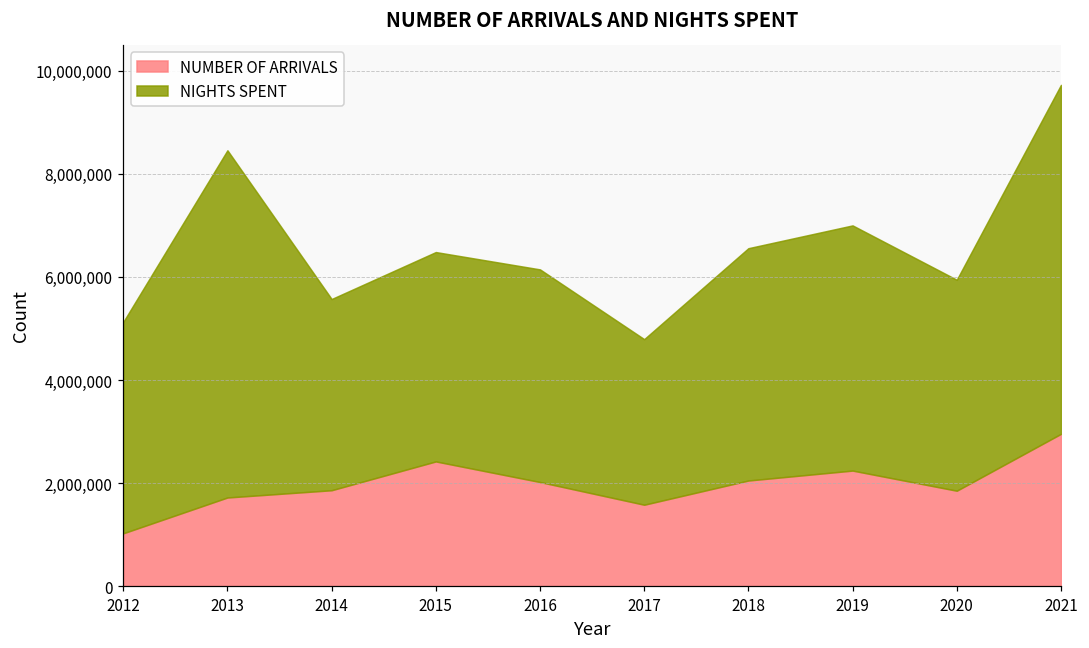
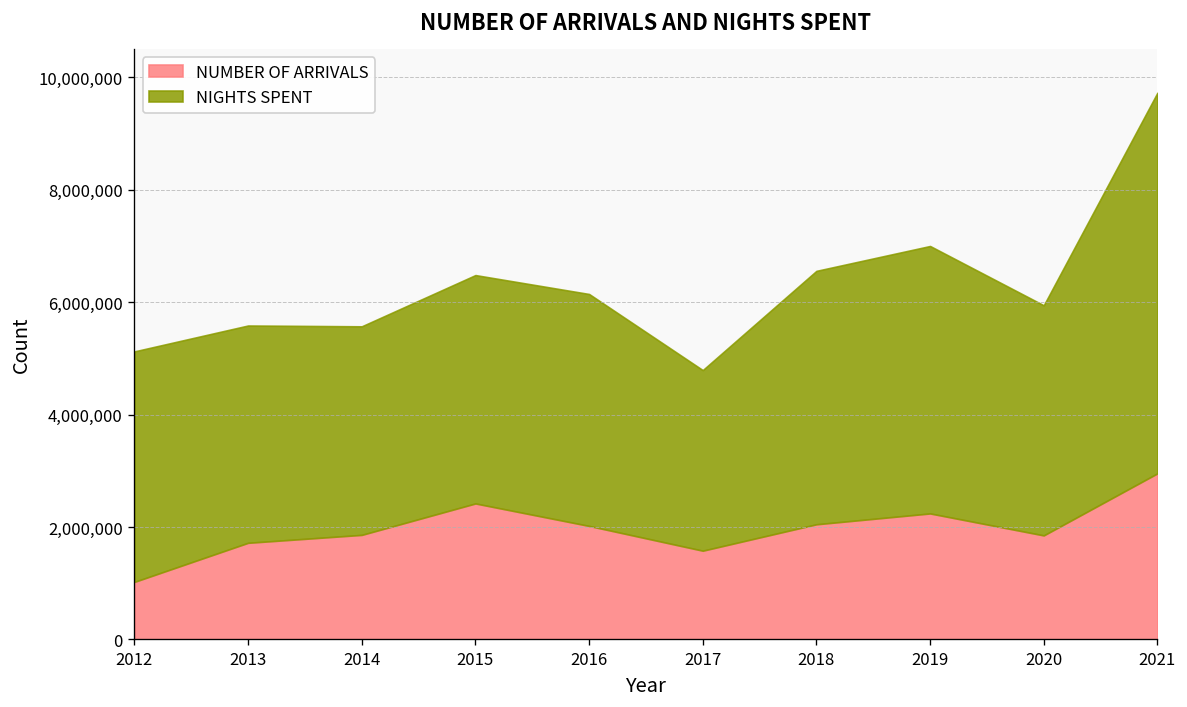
  {
    "NUMBER OF ARRIVALS": {
      "2012": "1,000,000",
      "2013": "1,700,000",
      "2014": "1,900,000",
      "2015": "2,400,000",
      "2016": "2,000,000",
      "2017": "1,600,000",
      "2018": "2,000,000",
      "2019": "2,200,000",
      "2020": "1,900,000",
      "2021": "3,000,000"
    },
    "NIGHTS SPENT": {
      "2012": "4,100,000",
-     "2013": "6,700,000",
+     "2013": "3,900,000",
      "2014": "3,700,000",
      "2015": "4,100,000",
      "2016": "4,100,000",
      "2017": "3,200,000",
      "2018": "4,500,000",
      "2019": "4,800,000",
      "2020": "4,100,000",
      "2021": "6,800,000"
    }
  }
